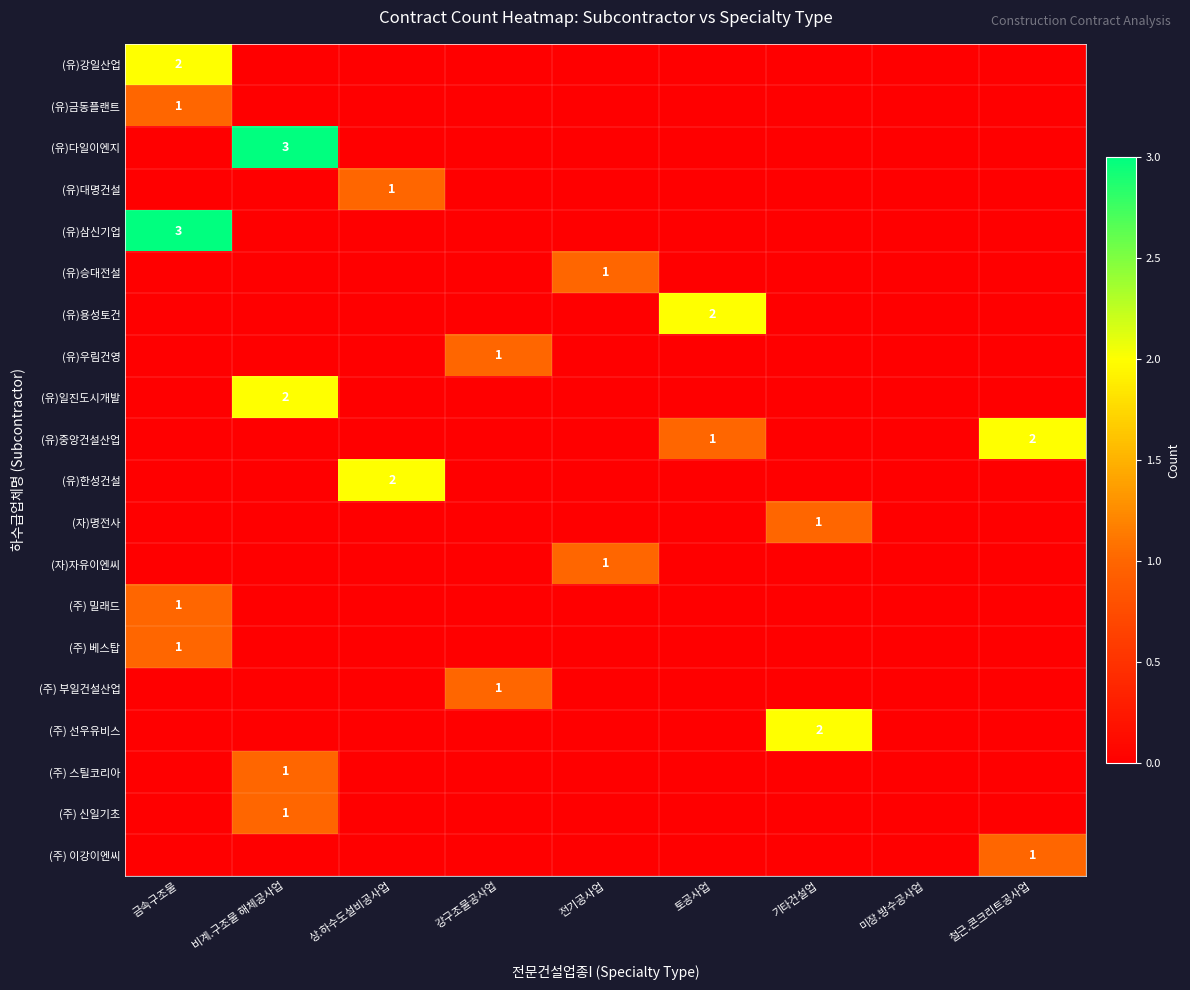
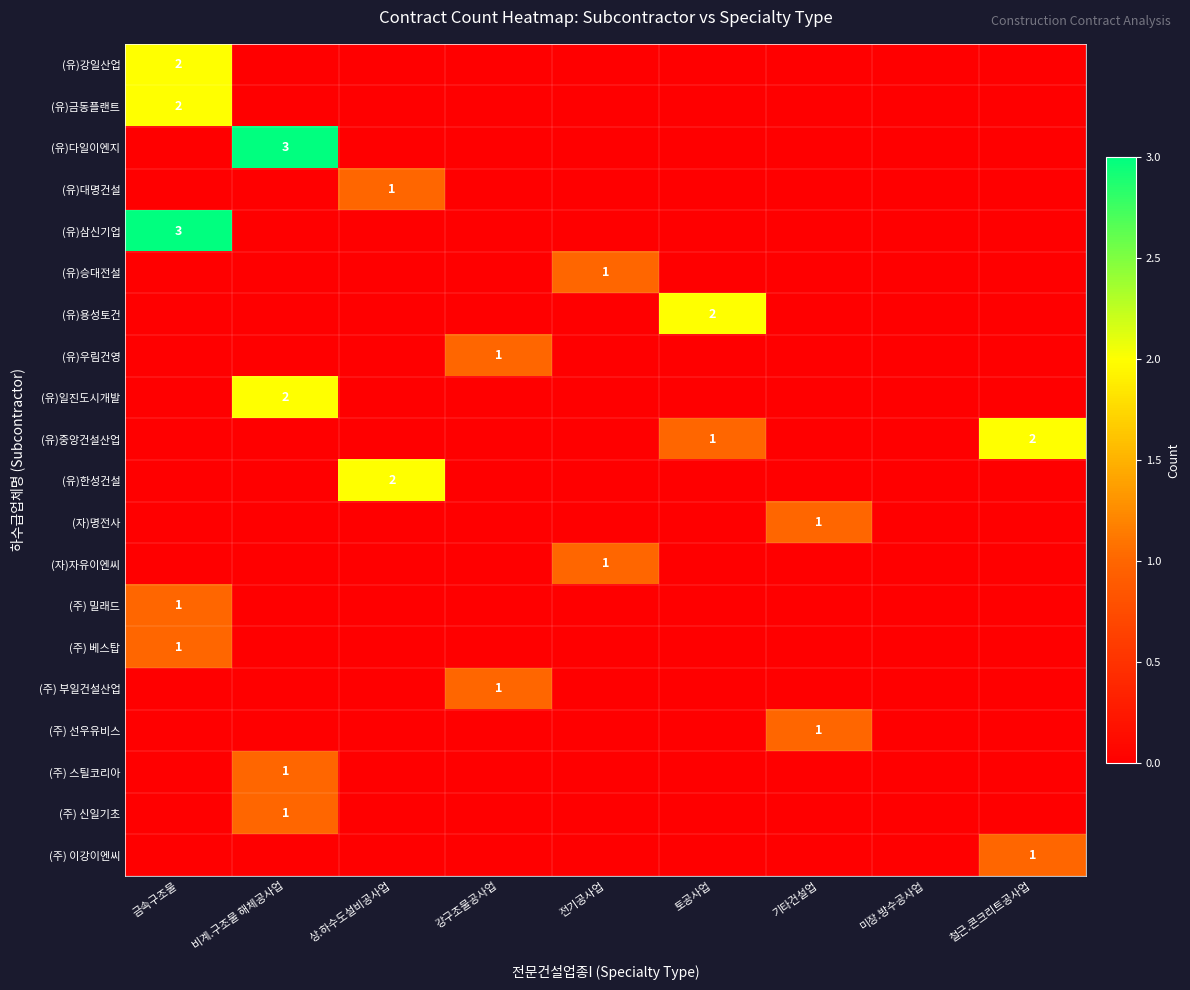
  {
    "(유)강일산업": {
      "금속구조물": 2
    },
    "(유)금동플랜트": {
-     "금속구조물": 1
+     "금속구조물": 2
    },
    "(유)다일이엔지": {
      "비계.구조물 해체공사업": 3
    },
    "(유)대명건설": {
      "상.하수도설비공사업": 1
    },
    "(유)삼신기업": {
      "금속구조물": 3
    },
    "(유)승대전설": {
      "전기공사업": 1
    },
    "(유)용성토건": {
      "토공사업": 2
    },
    "(유)우림건영": {
      "강구조물공사업": 1
    },
    "(유)일진도시개발": {
      "비계.구조물 해체공사업": 2
    },
    "(유)중앙건설산업": {
      "토공사업": 1,
      "철근.콘크리트공사업": 2
    },
    "(유)한성건설": {
      "상.하수도설비공사업": 2
    },
    "(자)명전사": {
      "기타건설업": 1
    },
    "(자)자유이엔씨": {
      "전기공사업": 1
    },
    "(주) 밀래드": {
      "금속구조물": 1
    },
    "(주) 베스탑": {
      "금속구조물": 1
    },
    "(주) 부일건설산업": {
      "강구조물공사업": 1
    },
    "(주) 선우유비스": {
-     "기타건설업": 2
+     "기타건설업": 1
    },
    "(주) 스틸코리아": {
      "비계.구조물 해체공사업": 1
    },
    "(주) 신일기초": {
      "비계.구조물 해체공사업": 1
    },
    "(주) 이강이엔씨": {
      "철근.콘크리트공사업": 1
    }
  }
